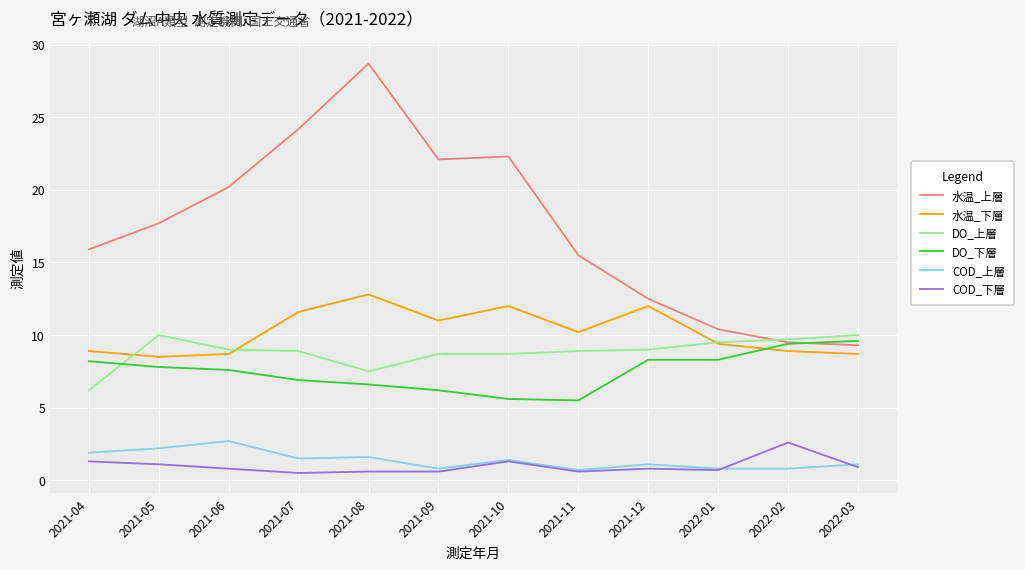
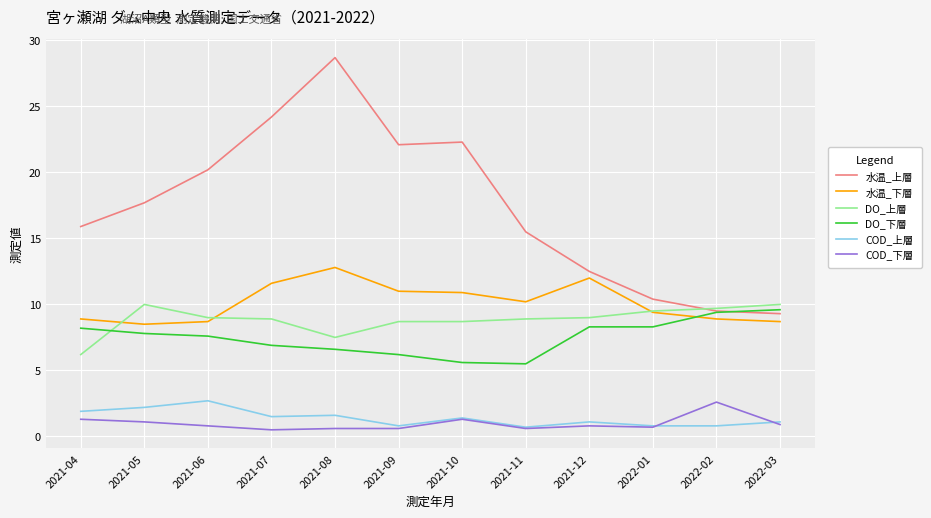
  {
    "水温_上層": {
      "2021-04": 15.9,
      "2021-05": 17.7,
      "2021-06": 20.2,
      "2021-07": 24.2,
      "2021-08": 28.7,
      "2021-09": 22.1,
      "2021-10": 22.3,
      "2021-11": 15.5,
      "2021-12": 12.5,
      "2022-01": 10.4,
      "2022-03": 9.3
    },
    "水温_下層": {
      "2021-04": 8.9,
      "2021-05": 8.5,
      "2021-06": 8.7,
      "2021-07": 11.6,
      "2021-08": 12.8,
      "2021-09": 11.0,
-     "2021-10": 12.0,
+     "2021-10": 10.9,
      "2021-11": 10.2,
      "2021-12": 12.0,
      "2022-02": 8.9,
      "2022-03": 8.7
    },
    "DO_上層": {
      "2021-04": 6.2,
      "2021-05": 10.0,
      "2021-06": 9.0,
      "2021-07": 8.9,
      "2021-08": 7.5,
      "2021-09": 8.7,
      "2021-10": 8.7,
      "2021-11": 8.9,
      "2021-12": 9.0,
      "2022-02": 9.7,
      "2022-03": 10.0
    },
    "DO_下層": {
      "2021-04": 8.2,
      "2021-05": 7.8,
      "2021-06": 7.6,
      "2021-07": 6.9,
      "2021-08": 6.6,
      "2021-09": 6.2,
      "2021-10": 5.6,
      "2021-11": 5.5,
      "2021-12": 8.3,
      "2022-01": 8.3,
      "2022-03": 9.6
    },
    "COD_上層": {
      "2021-04": 1.9,
      "2021-05": 2.2,
      "2021-06": 2.7,
      "2021-07": 1.5,
      "2021-08": 1.6,
      "2021-09": 0.8,
      "2021-12": 1.1,
      "2022-02": 0.8,
      "2022-03": 1.1
    },
    "COD_下層": {
      "2021-04": 1.3,
      "2021-05": 1.1,
      "2021-06": 0.8,
      "2021-07": 0.5,
      "2021-08": 0.6,
      "2021-09": 0.6,
      "2021-12": 0.8,
      "2022-02": 2.6,
      "2022-03": 0.9
    }
  }
